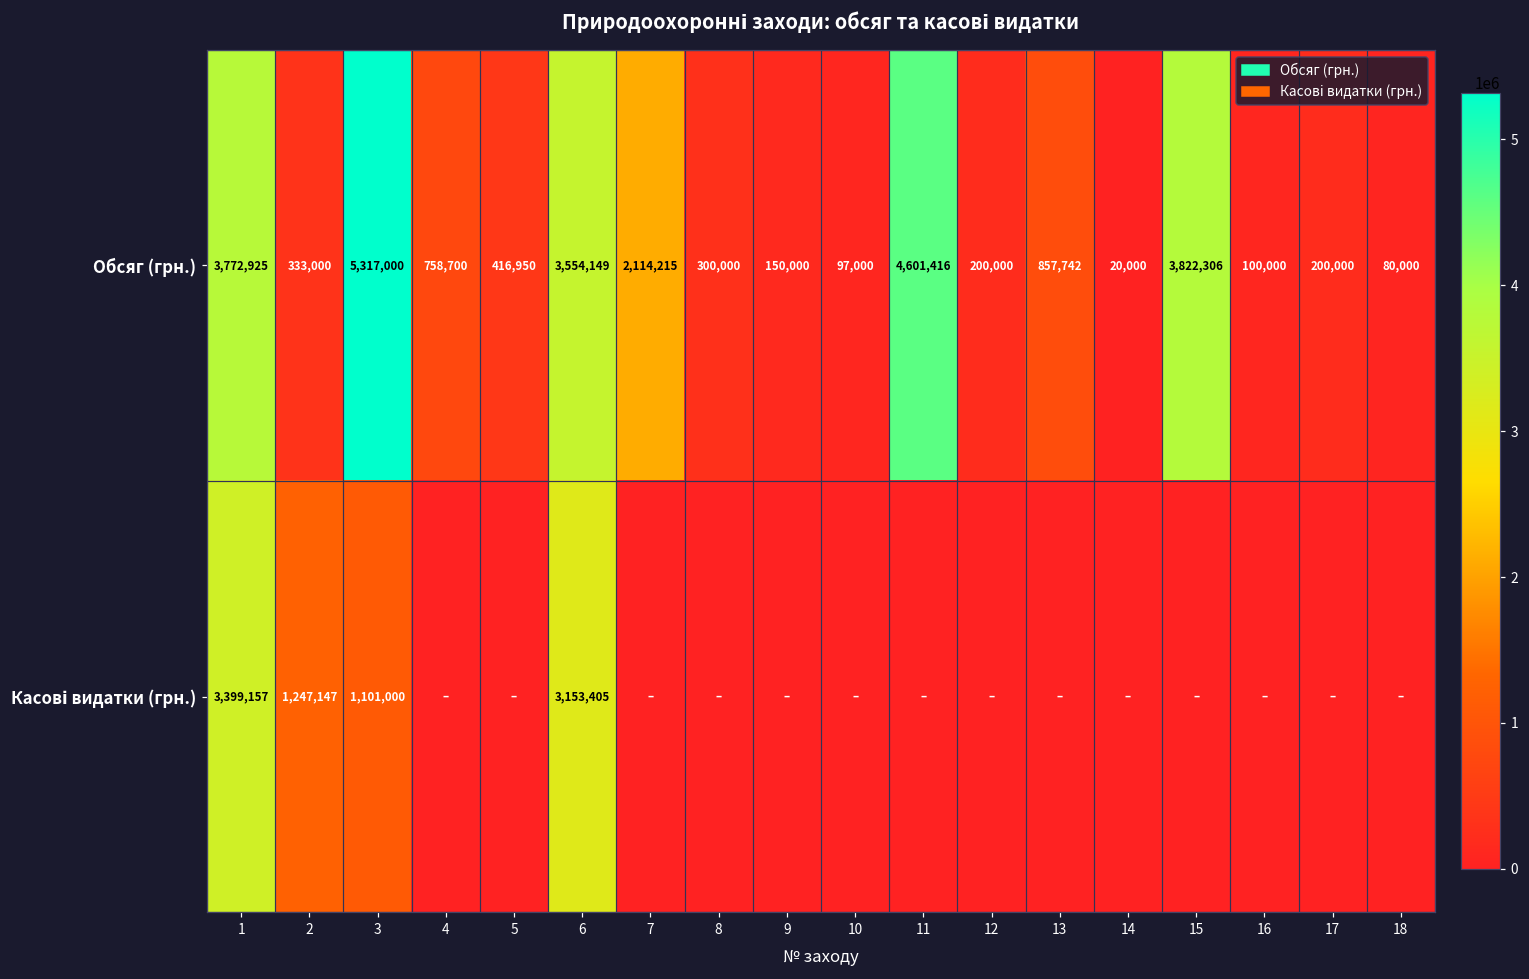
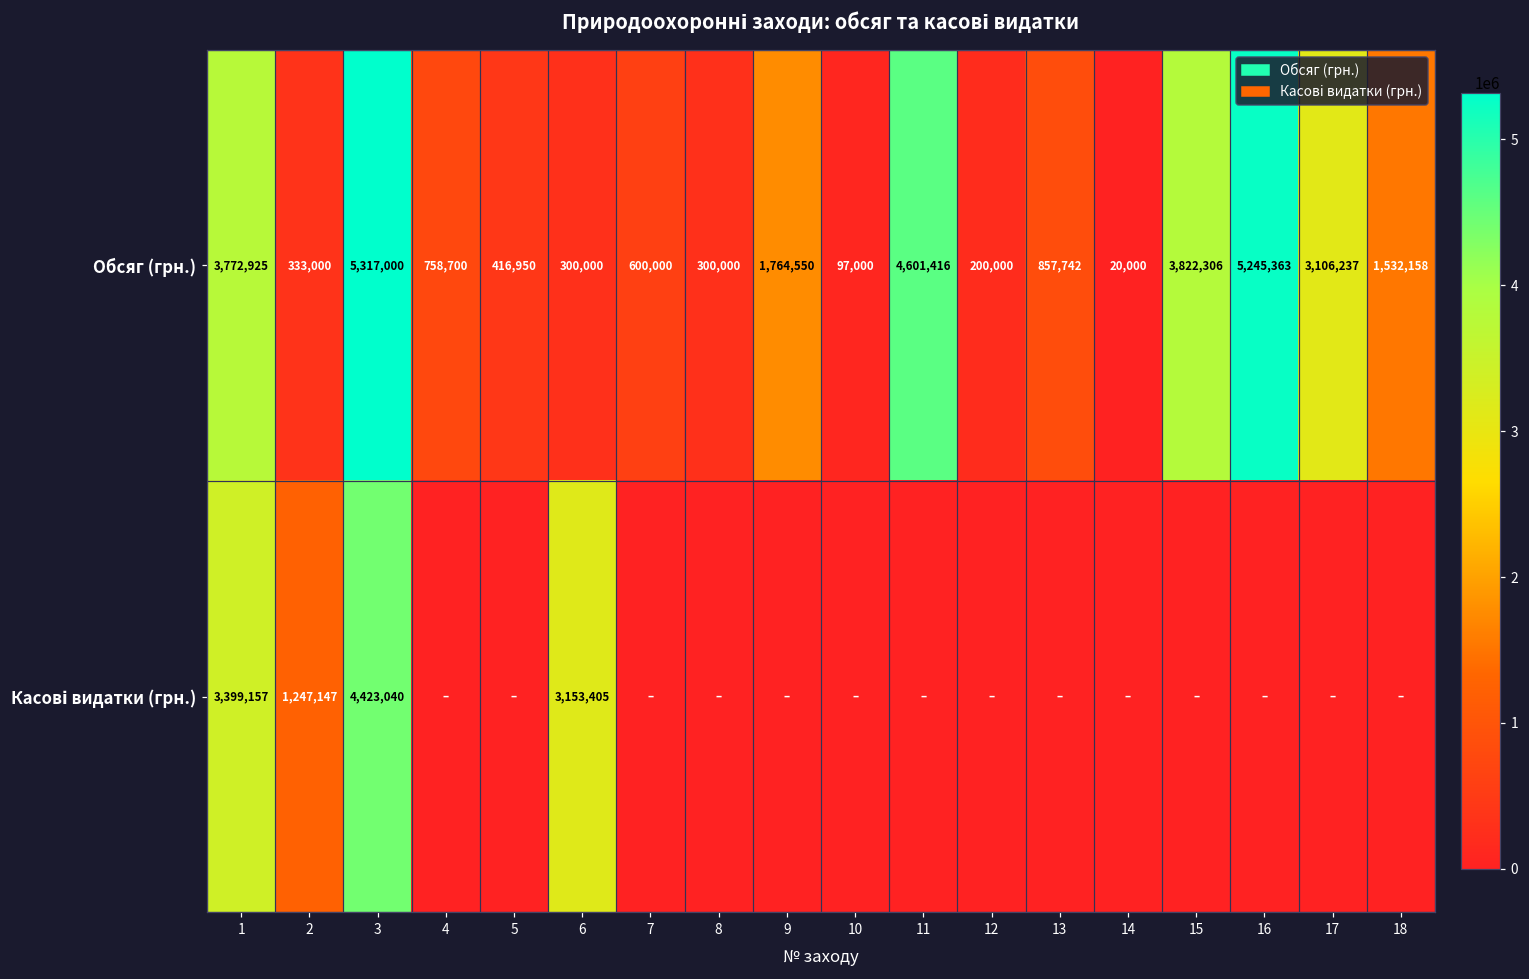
  {
    "Обсяг (грн.)": {
      "1": "3,772,925",
      "2": "333,000",
      "3": "5,317,000",
      "4": "758,700",
      "5": "416,950",
-     "6": "3,554,149",
-     "7": "2,114,215",
+     "6": "300,000",
+     "7": "600,000",
      "8": "300,000",
-     "9": "150,000",
+     "9": "1,764,550",
      "10": "97,000",
      "11": "4,601,416",
      "12": "200,000",
      "13": "857,742",
      "14": "20,000",
      "15": "3,822,306",
-     "16": "100,000",
-     "17": "200,000",
-     "18": "80,000"
+     "16": "5,245,363",
+     "17": "3,106,237",
+     "18": "1,532,158"
    },
    "Касові видатки (грн.)": {
      "1": "3,399,157",
      "2": "1,247,147",
-     "3": "1,101,000",
+     "3": "4,423,040",
      "6": "3,153,405"
    }
  }
